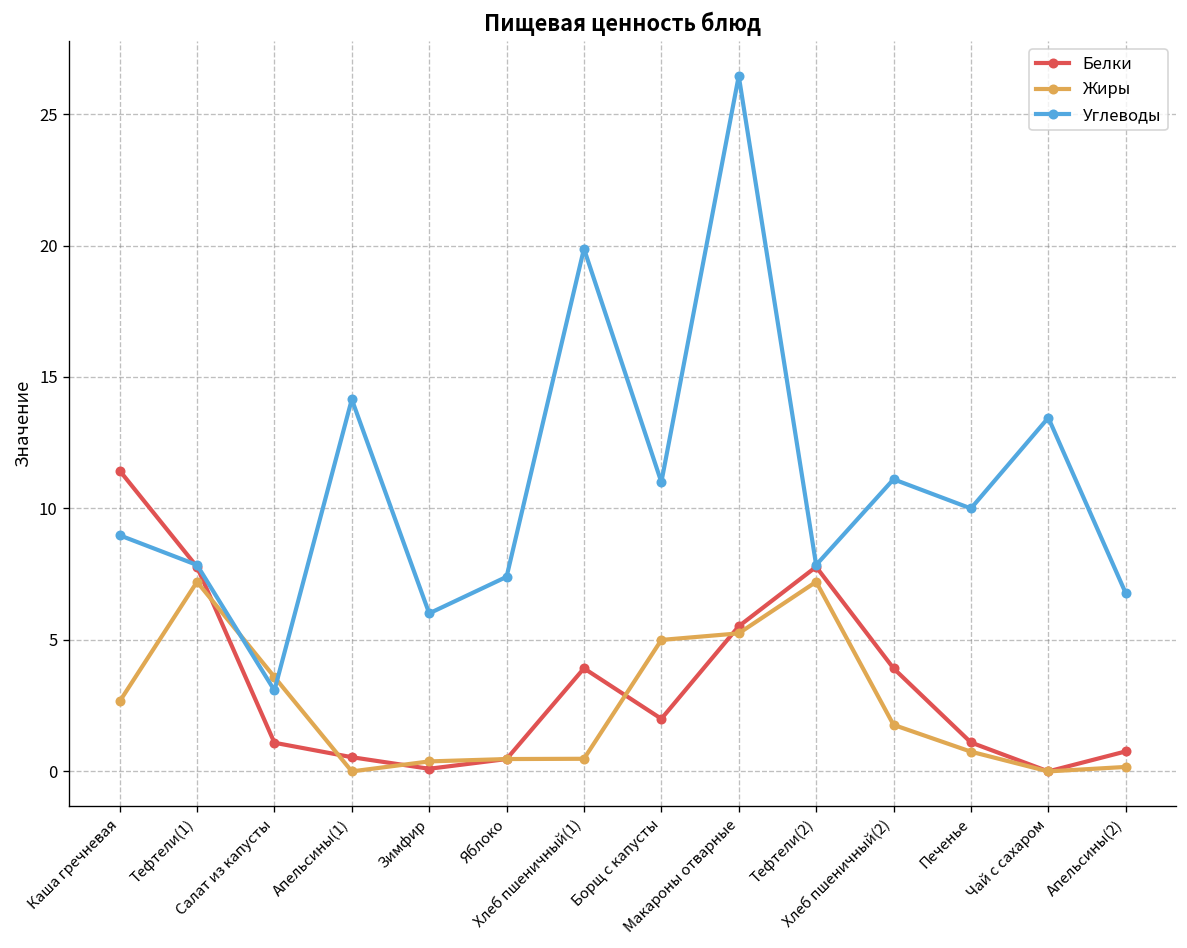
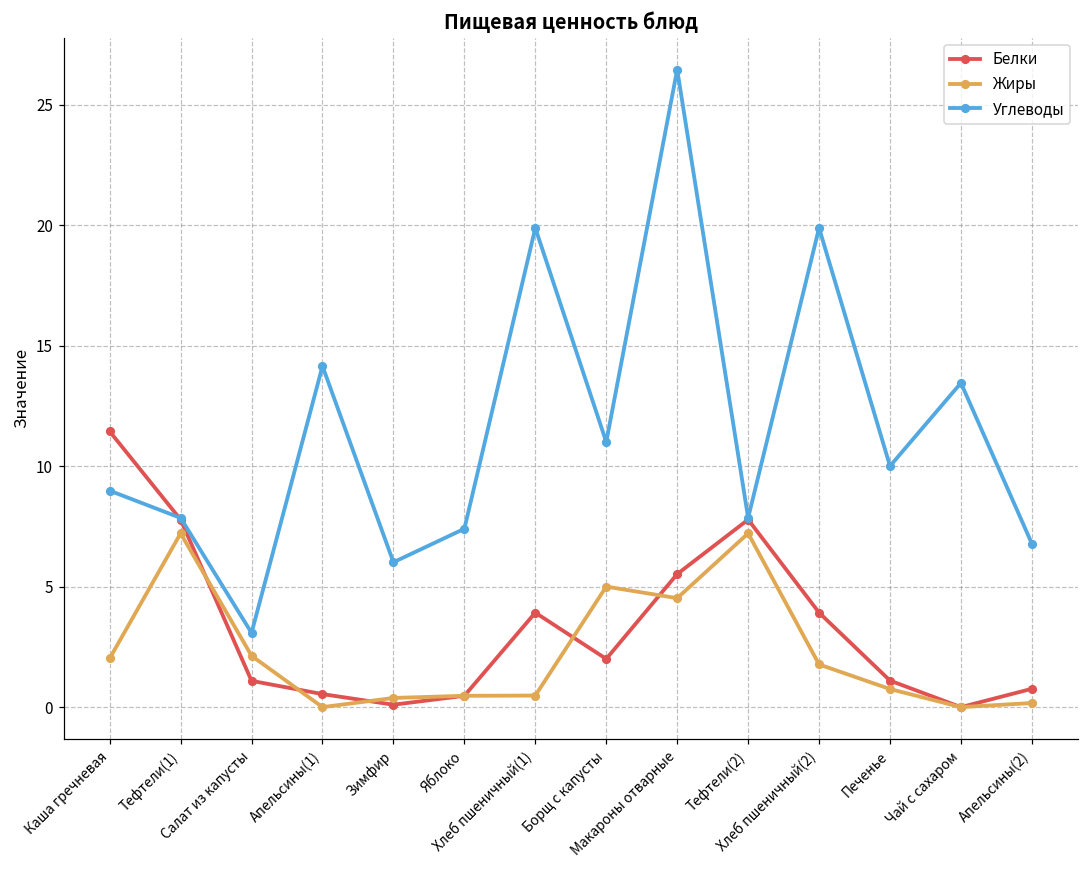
  {
    "Белки": {
      "Каша гречневая": 11.4,
      "Салат из капусты": 1.1,
      "Апельсины(1)": 0.5,
      "Зимфир": 0.1,
      "Хлеб пшеничный(1)": 3.9,
      "Борщ с капусты": 2.0,
      "Макароны отварные": 5.5,
      "Хлеб пшеничный(2)": 3.9,
      "Печенье": 1.1,
      "Апельсины(2)": 0.8
    },
    "Жиры": {
-     "Каша гречневая": 2.7,
+     "Каша гречневая": 2.0,
      "Тефтели(1)": 7.2,
-     "Салат из капусты": 3.6,
+     "Салат из капусты": 2.1,
      "Апельсины(1)": 0.0,
      "Зимфир": 0.4,
      "Хлеб пшеничный(1)": 0.5,
      "Борщ с капусты": 5.0,
-     "Макароны отварные": 5.3,
+     "Макароны отварные": 4.5,
      "Тефтели(2)": 7.2,
      "Хлеб пшеничный(2)": 1.8,
      "Печенье": 0.8,
      "Апельсины(2)": 0.2
    },
    "Углеводы": {
      "Каша гречневая": 9.0,
      "Салат из капусты": 3.1,
      "Апельсины(1)": 14.2,
      "Зимфир": 6.0,
      "Яблоко": 7.4,
      "Хлеб пшеничный(1)": 19.9,
      "Борщ с капусты": 11.0,
      "Макароны отварные": 26.5,
-     "Хлеб пшеничный(2)": 11.1,
+     "Хлеб пшеничный(2)": 19.9,
      "Печенье": 10.0,
      "Чай с сахаром": 13.5,
      "Апельсины(2)": 6.8
    }
  }
